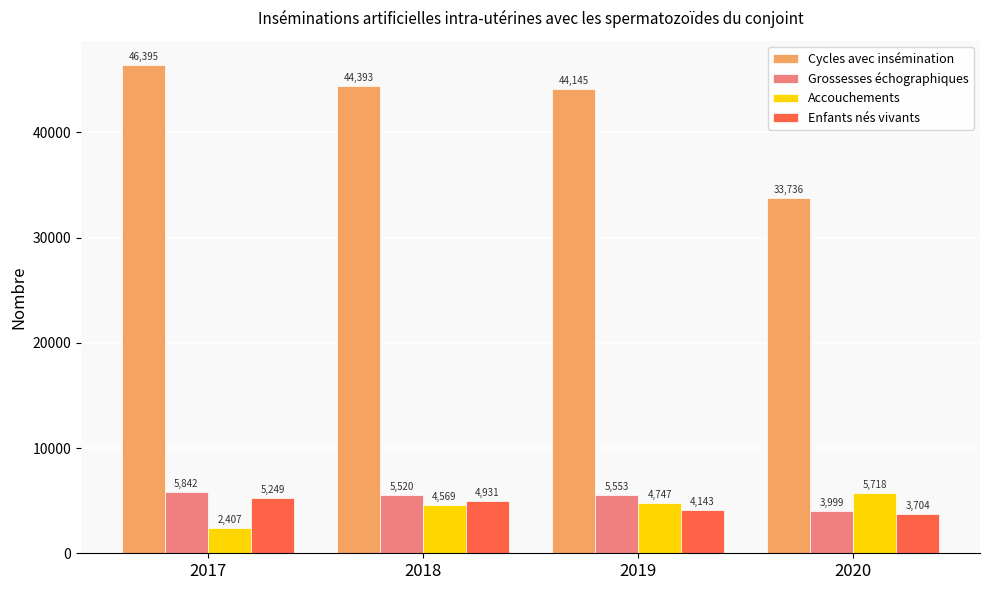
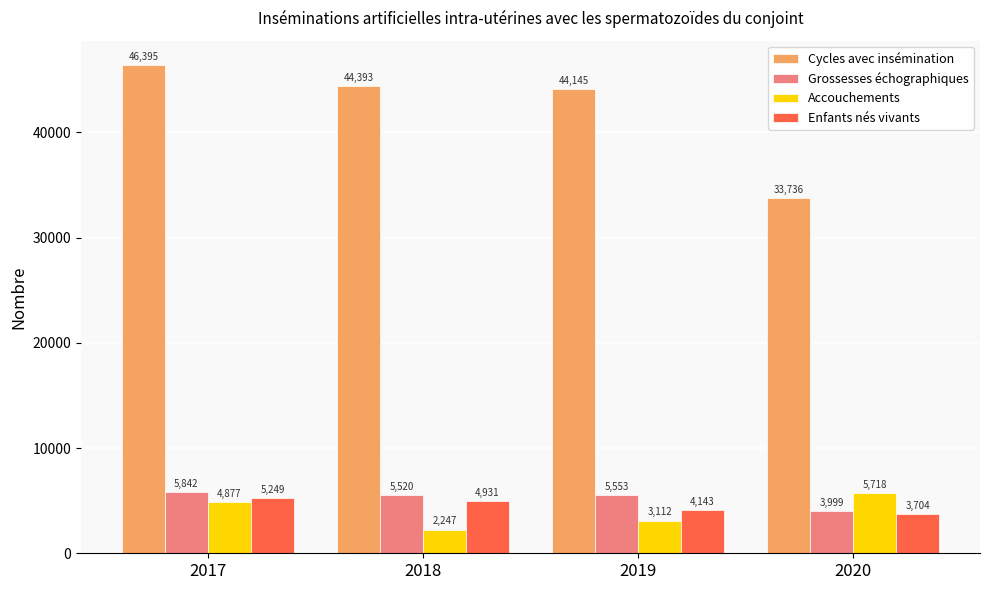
  {
    "Accouchements": {
-     "2017": "2,407",
-     "2018": "4,569",
-     "2019": "4,747",
+     "2017": "4,877",
+     "2018": "2,247",
+     "2019": "3,112",
      "2020": "5,718"
    },
    "Enfants nés vivants": {
      "2017": "5,249",
      "2018": "4,931",
      "2019": "4,143",
      "2020": "3,704"
    }
  }
